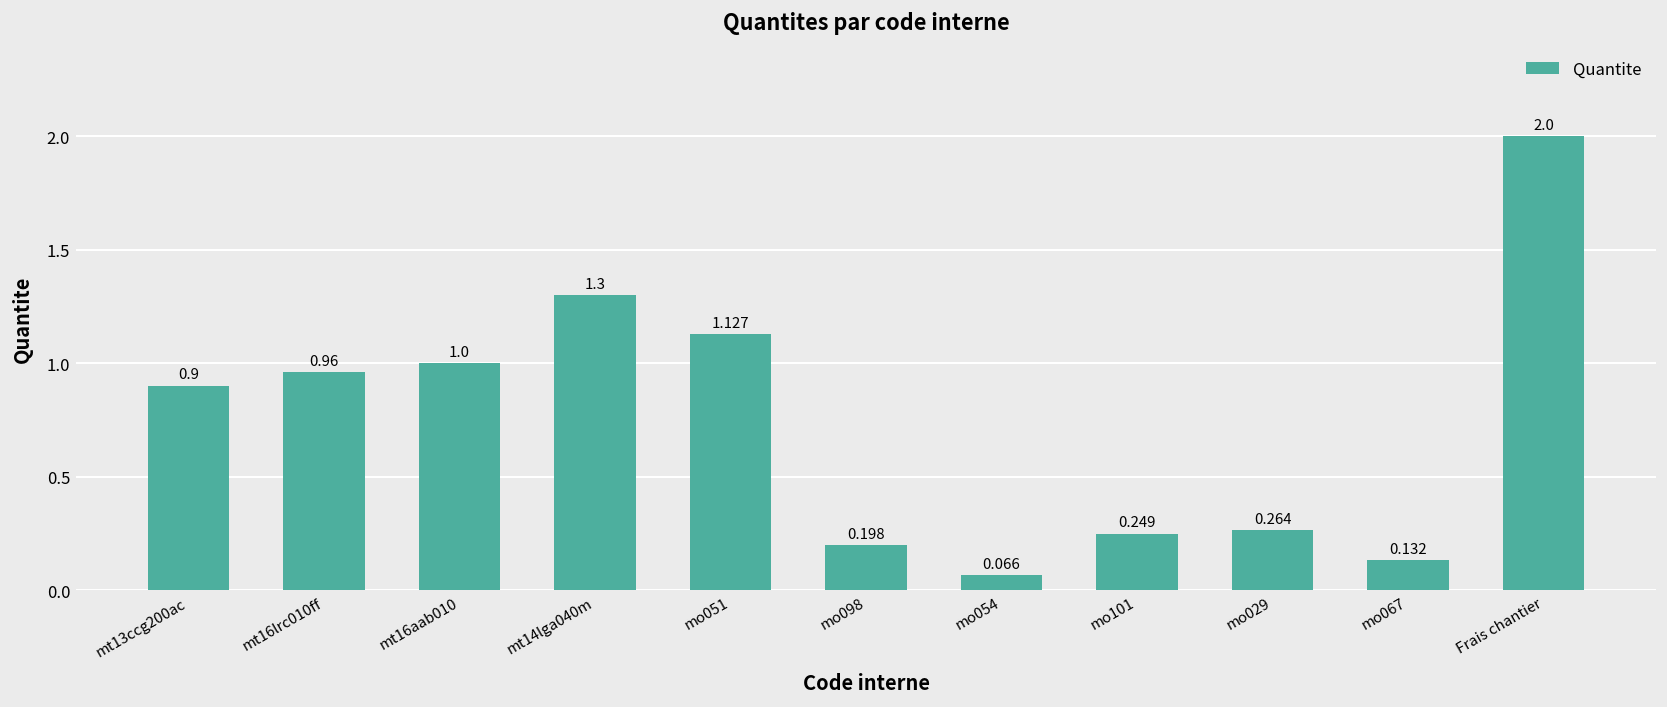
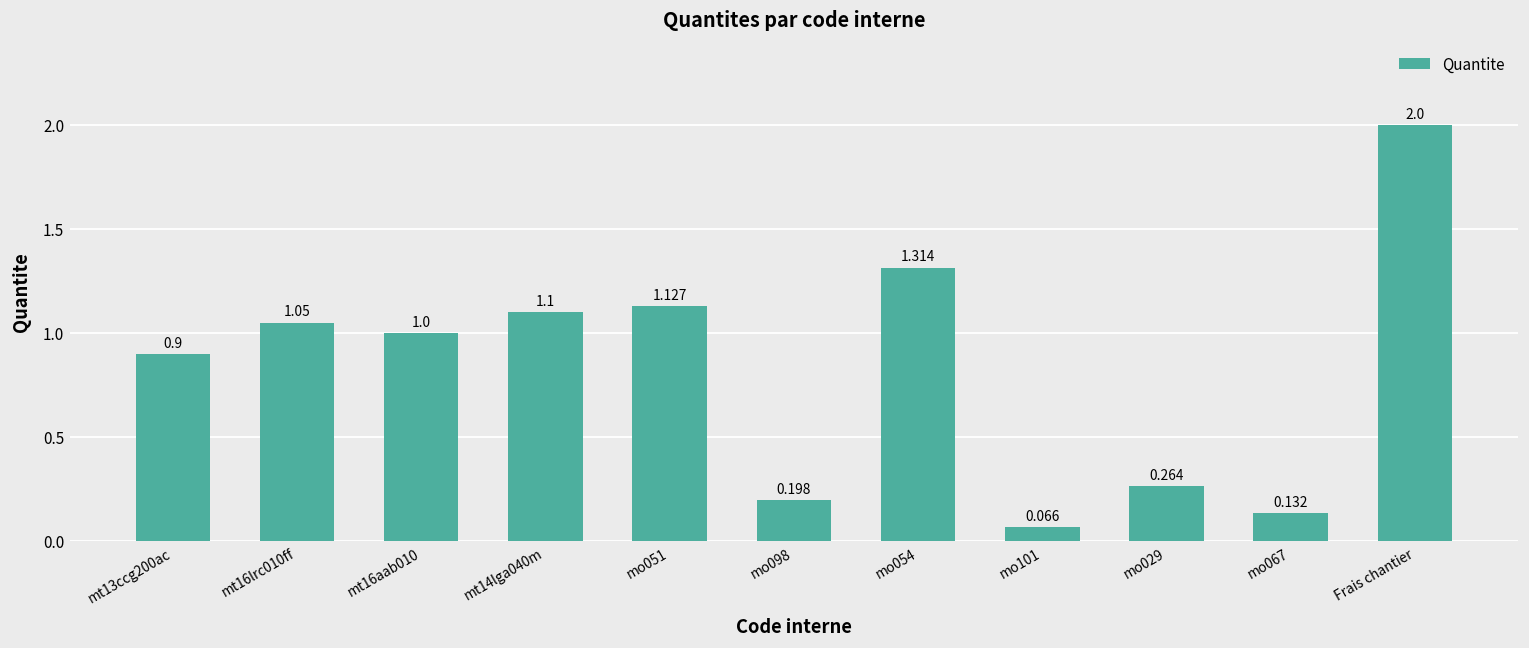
  {
    "mt13ccg200ac": 0.9,
-   "mt16lrc010ff": 0.96,
+   "mt16lrc010ff": 1.05,
    "mt16aab010": 1.0,
-   "mt14lga040m": 1.3,
+   "mt14lga040m": 1.1,
    "mo051": 1.127,
    "mo098": 0.198,
-   "mo054": 0.066,
-   "mo101": 0.249,
+   "mo054": 1.314,
+   "mo101": 0.066,
    "mo029": 0.264,
    "mo067": 0.132,
    "Frais chantier": 2.0
  }
